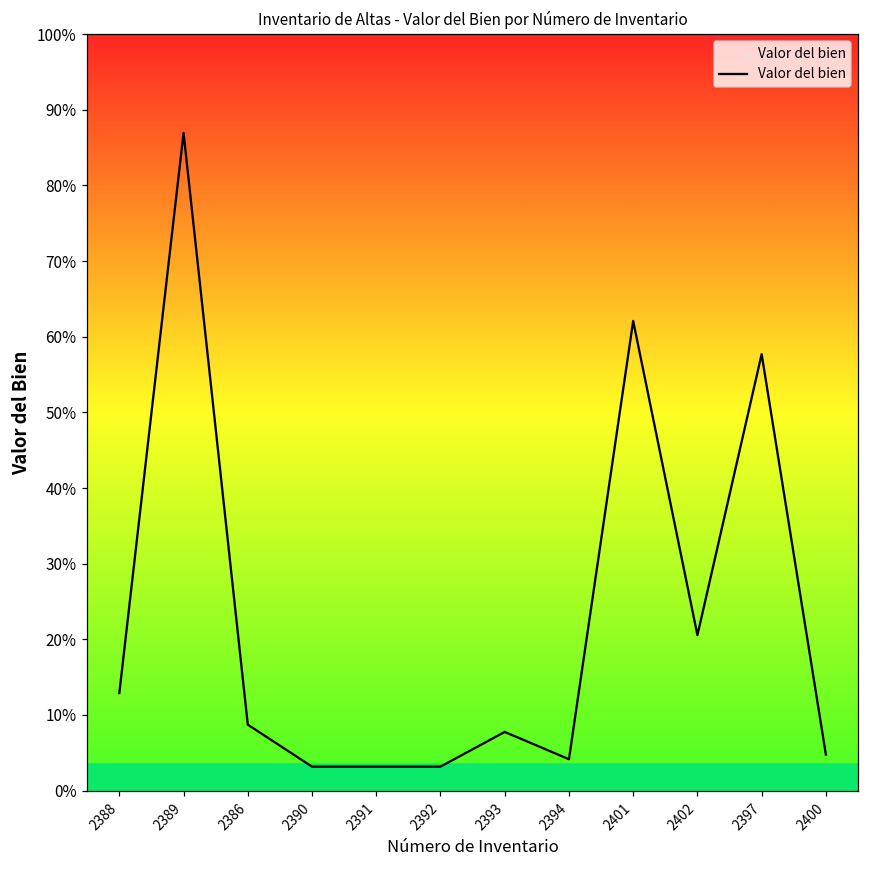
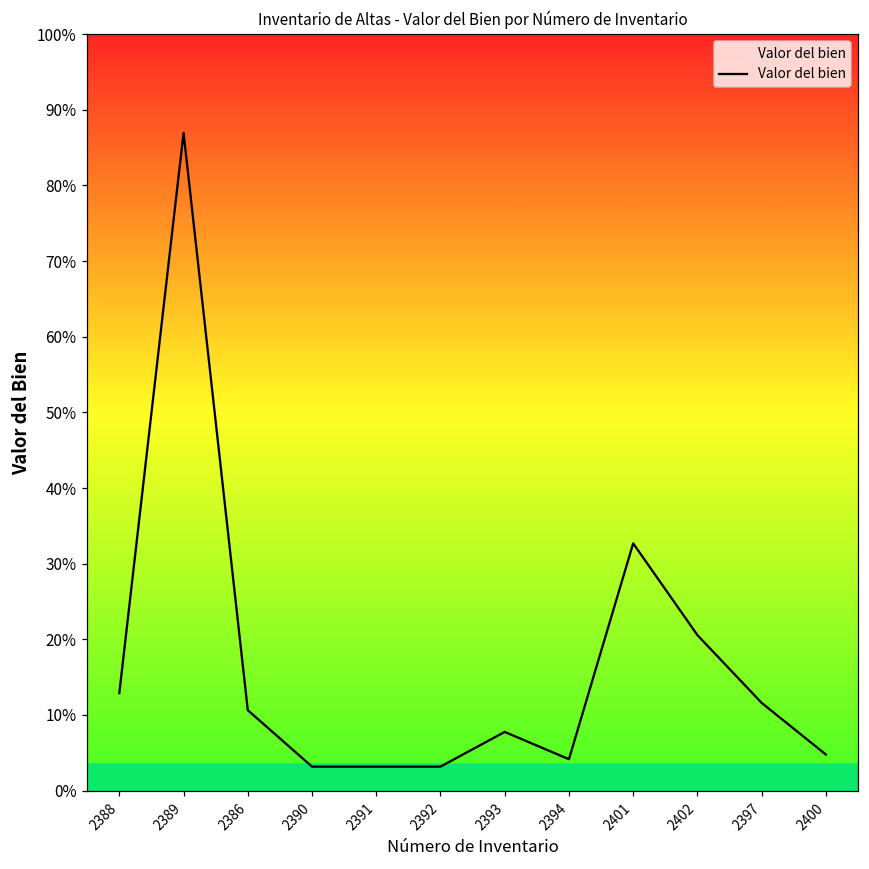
  {
    "2388": "13%",
    "2389": "87%",
-   "2386": "9%",
+   "2386": "11%",
    "2393": "8%",
    "2394": "4%",
-   "2401": "62%",
+   "2401": "33%",
    "2402": "21%",
-   "2397": "58%",
+   "2397": "12%",
    "2400": "5%"
  }
